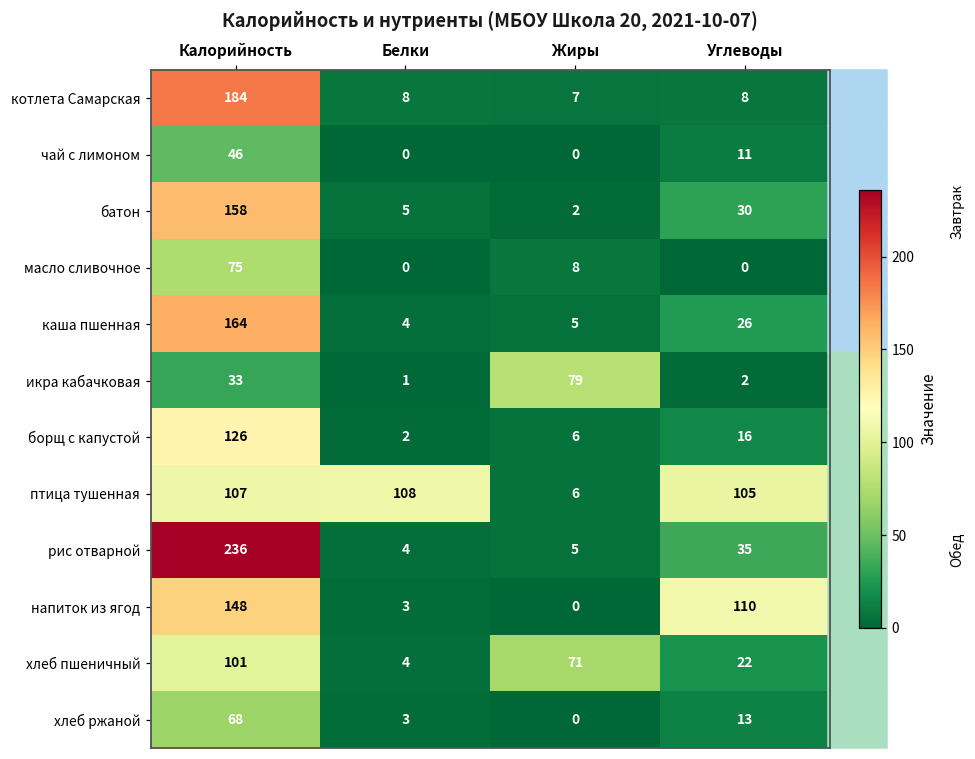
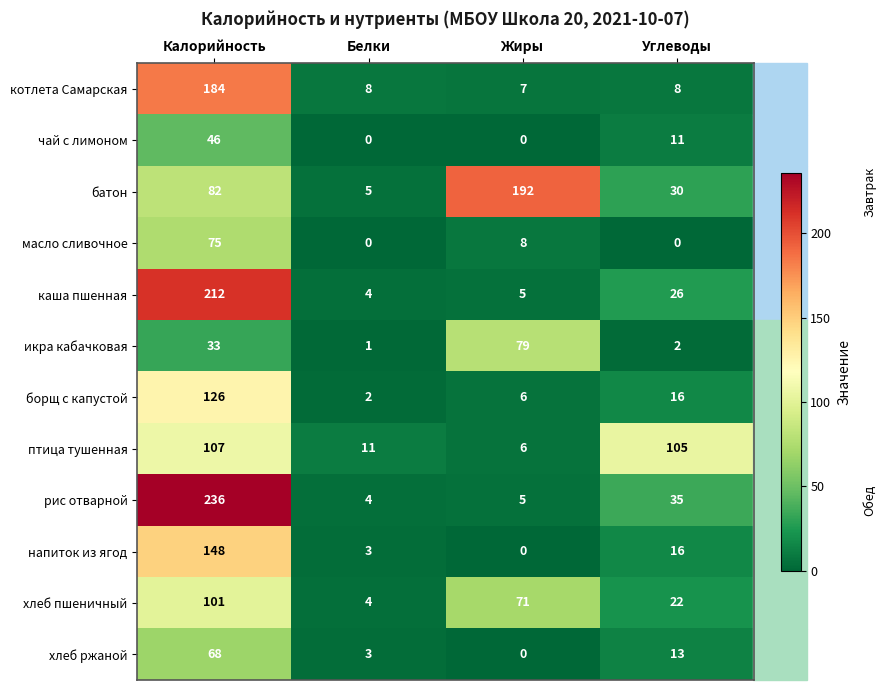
  {
    "котлета Самарская": {
      "Калорийность": 184,
      "Белки": 8,
      "Жиры": 7,
      "Углеводы": 8
    },
    "чай с лимоном": {
      "Калорийность": 46,
      "Белки": 0,
      "Жиры": 0,
      "Углеводы": 11
    },
    "батон": {
-     "Калорийность": 158,
+     "Калорийность": 82,
      "Белки": 5,
-     "Жиры": 2,
+     "Жиры": 192,
      "Углеводы": 30
    },
    "масло сливочное": {
      "Калорийность": 75,
      "Белки": 0,
      "Жиры": 8,
      "Углеводы": 0
    },
    "каша пшенная": {
-     "Калорийность": 164,
+     "Калорийность": 212,
      "Белки": 4,
      "Жиры": 5,
      "Углеводы": 26
    },
    "икра кабачковая": {
      "Калорийность": 33,
      "Белки": 1,
      "Жиры": 79,
      "Углеводы": 2
    },
    "борщ с капустой": {
      "Калорийность": 126,
      "Белки": 2,
      "Жиры": 6,
      "Углеводы": 16
    },
    "птица тушенная": {
      "Калорийность": 107,
-     "Белки": 108,
+     "Белки": 11,
      "Жиры": 6,
      "Углеводы": 105
    },
    "рис отварной": {
      "Калорийность": 236,
      "Белки": 4,
      "Жиры": 5,
      "Углеводы": 35
    },
    "напиток из ягод": {
      "Калорийность": 148,
      "Белки": 3,
      "Жиры": 0,
-     "Углеводы": 110
+     "Углеводы": 16
    },
    "хлеб пшеничный": {
      "Калорийность": 101,
      "Белки": 4,
      "Жиры": 71,
      "Углеводы": 22
    },
    "хлеб ржаной": {
      "Калорийность": 68,
      "Белки": 3,
      "Жиры": 0,
      "Углеводы": 13
    }
  }
